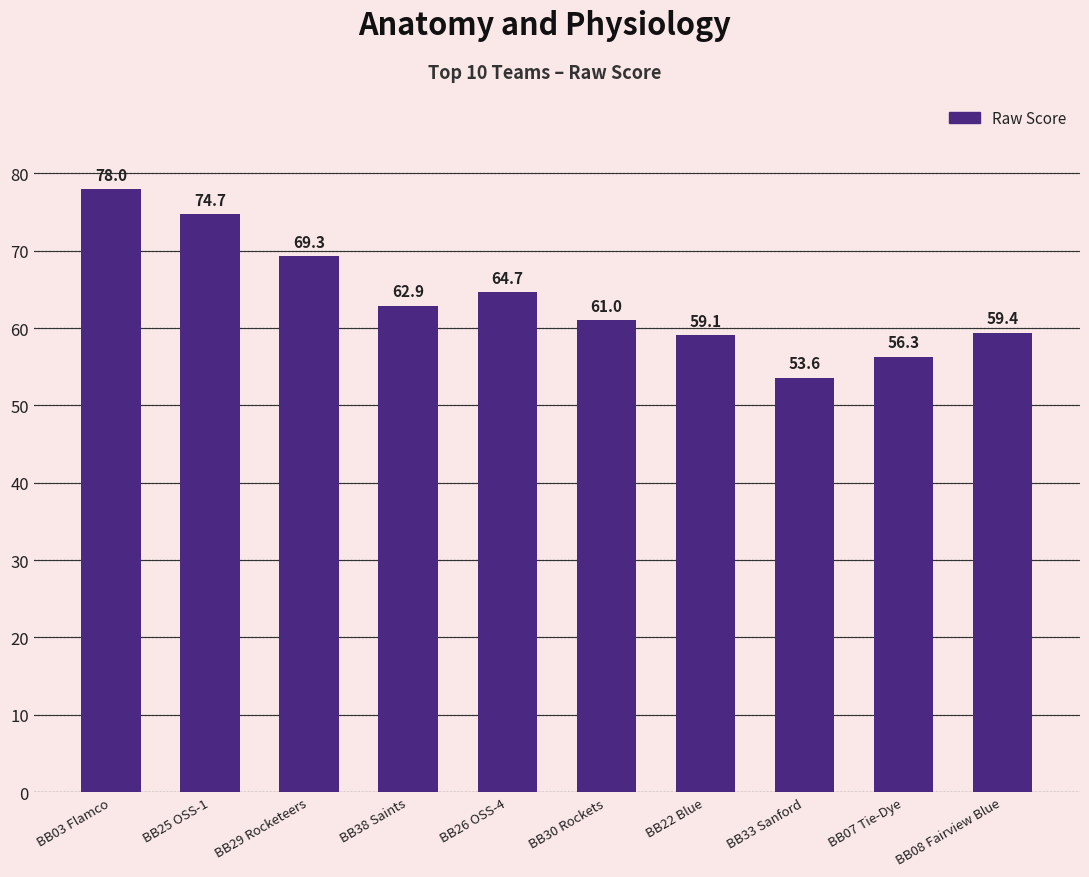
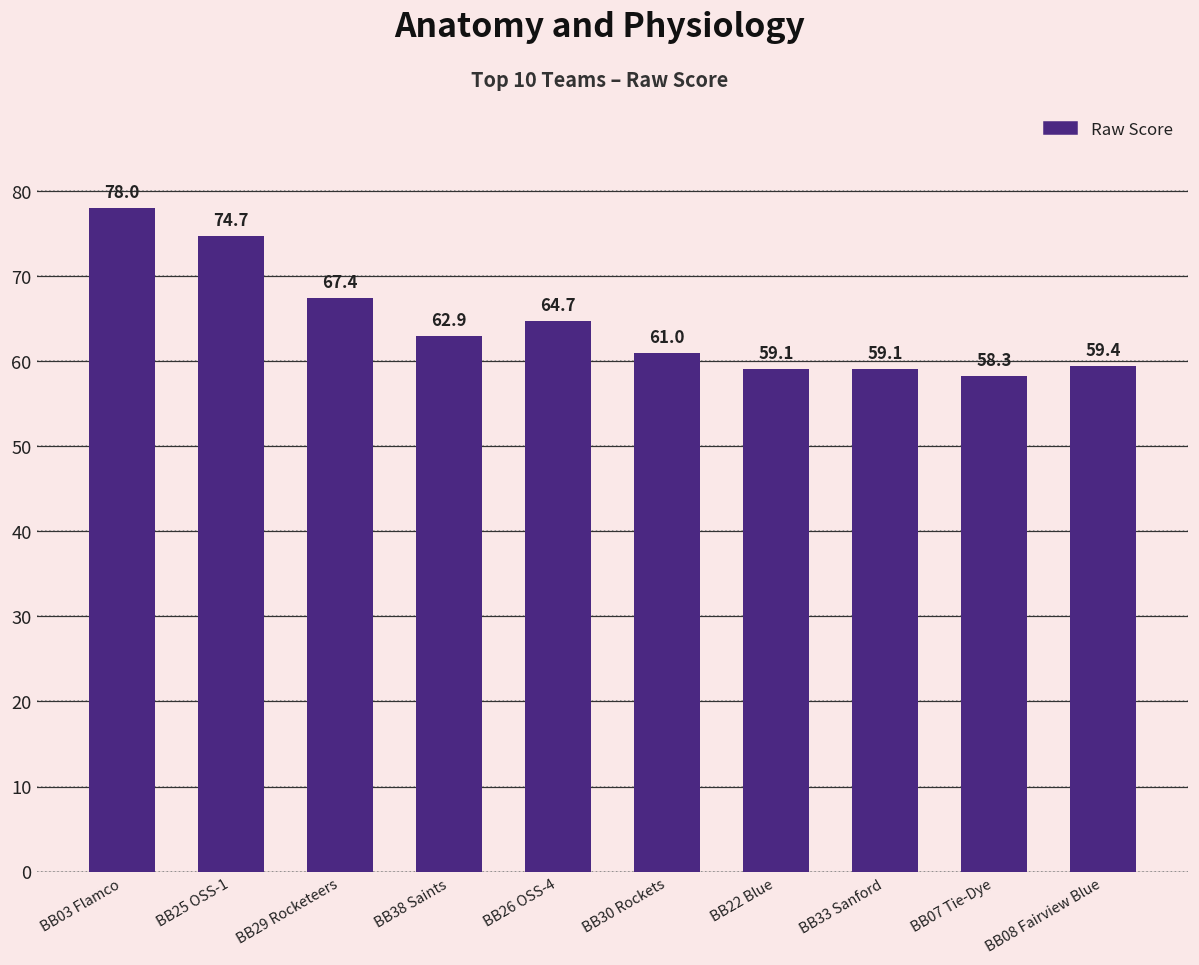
  {
    "BB03 Flamco": 78.0,
    "BB25 OSS-1": 74.7,
-   "BB29 Rocketeers": 69.3,
+   "BB29 Rocketeers": 67.4,
    "BB38 Saints": 62.9,
    "BB26 OSS-4": 64.7,
    "BB30 Rockets": 61.0,
    "BB22 Blue": 59.1,
-   "BB33 Sanford": 53.6,
-   "BB07 Tie-Dye": 56.3,
+   "BB33 Sanford": 59.1,
+   "BB07 Tie-Dye": 58.3,
    "BB08 Fairview Blue": 59.4
  }
